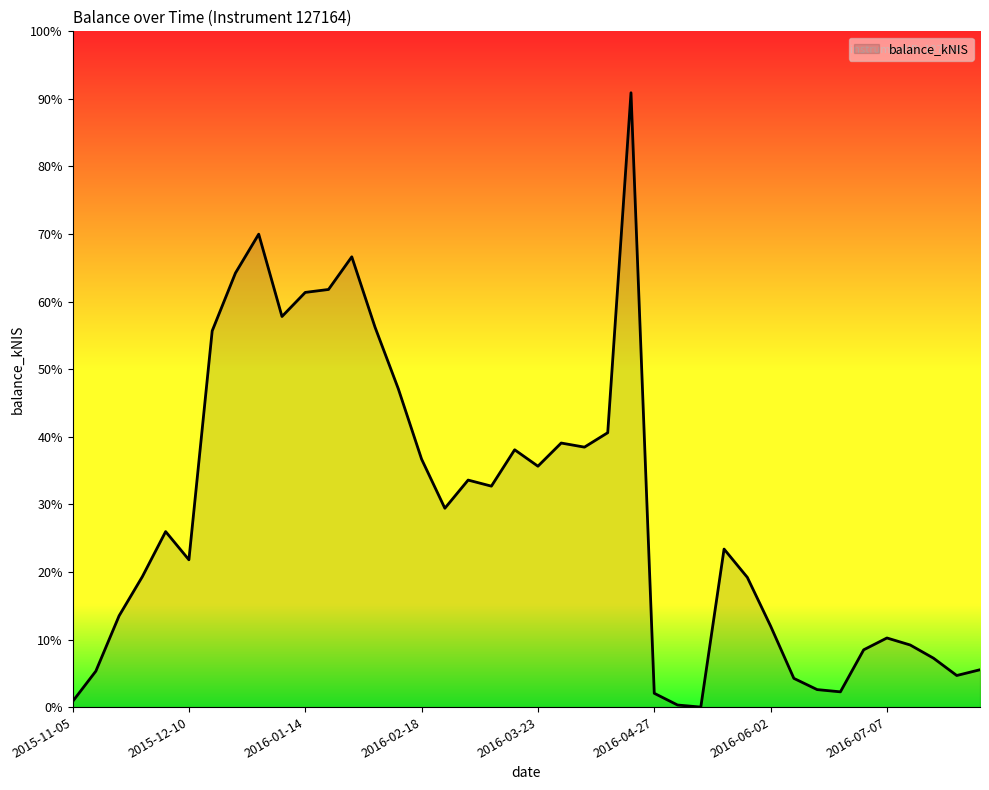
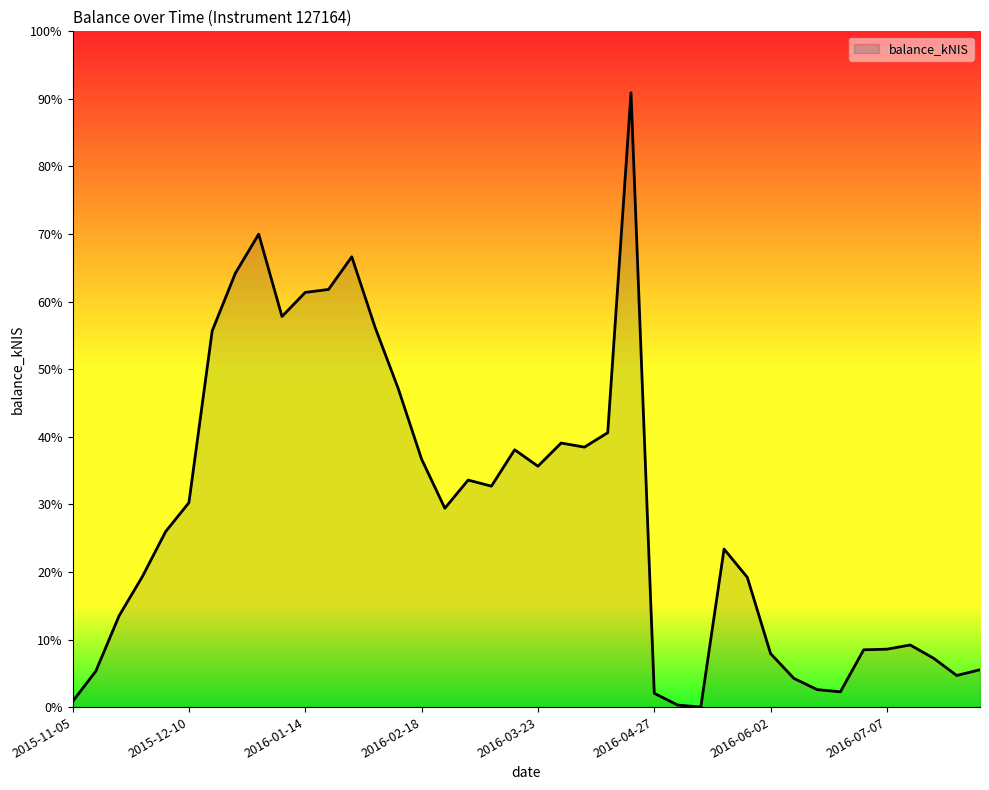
  {
    "2015-11-05": "1%",
-   "2015-12-10": "22%",
+   "2015-12-10": "30%",
    "2016-01-14": "61%",
    "2016-02-18": "37%",
    "2016-03-23": "36%",
    "2016-04-27": "2%",
-   "2016-06-02": "12%",
-   "2016-07-07": "10%"
+   "2016-06-02": "8%",
+   "2016-07-07": "9%"
  }
